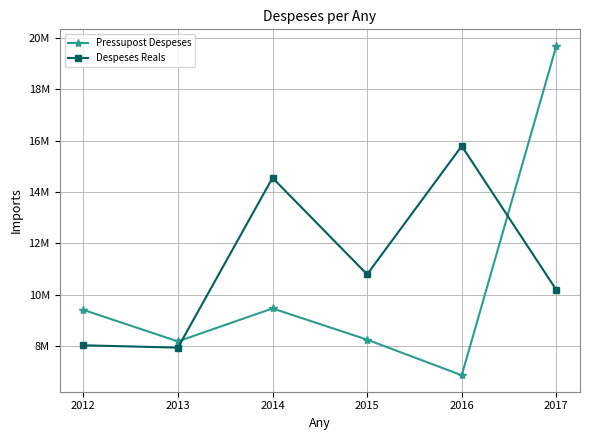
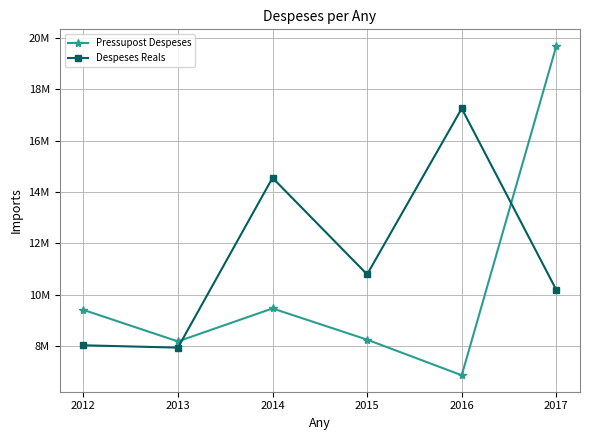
  {
    "Pressupost Despeses": {
      "2012": 9400000,
      "2013": 8200000,
      "2014": 9500000,
      "2015": 8200000,
      "2016": 6900000,
      "2017": 19700000
    },
    "Despeses Reals": {
      "2012": 8000000,
      "2013": 7900000,
      "2014": 14500000,
      "2015": 10800000,
-     "2016": 15800000,
+     "2016": 17300000,
      "2017": 10200000
    }
  }
